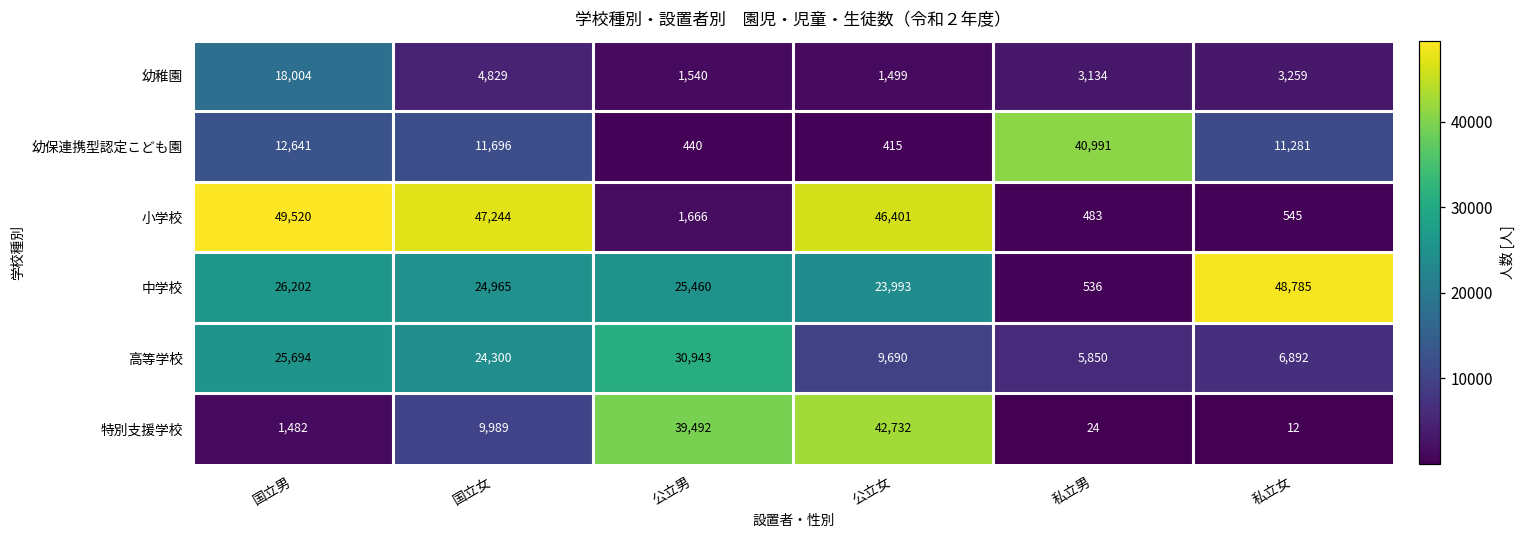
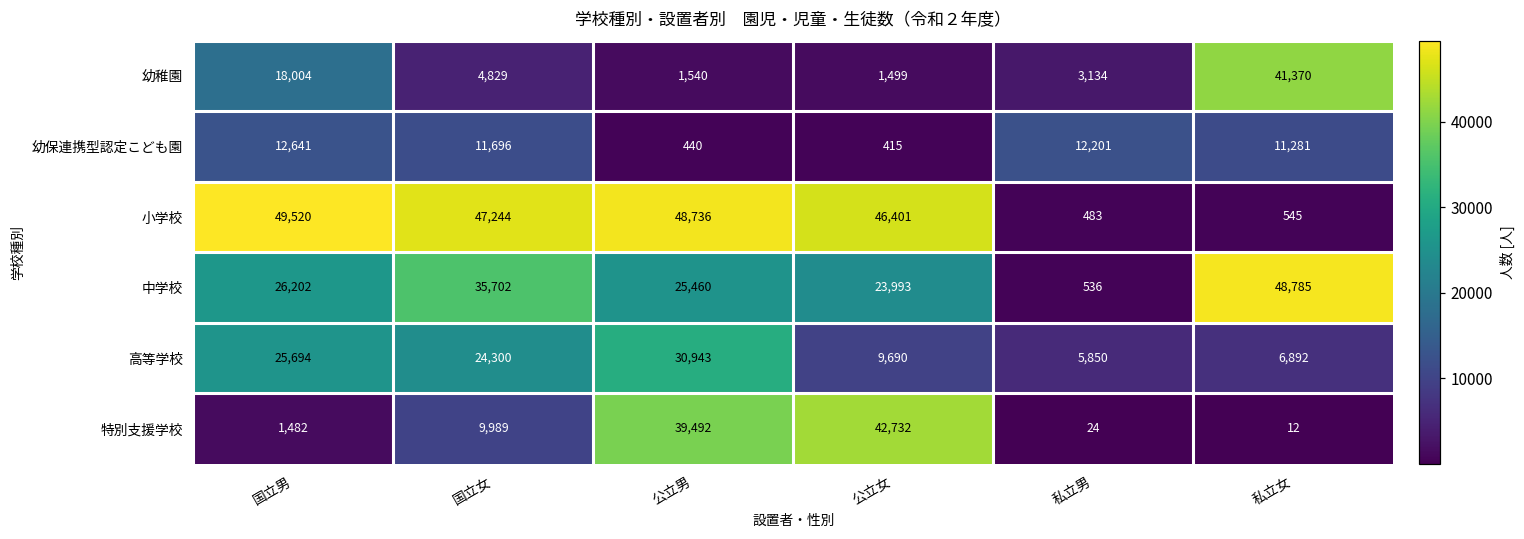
  {
    "幼稚園": {
      "国立男": "18,004",
      "国立女": "4,829",
      "公立男": "1,540",
      "公立女": "1,499",
      "私立男": "3,134",
-     "私立女": "3,259"
+     "私立女": "41,370"
    },
    "幼保連携型認定こども園": {
      "国立男": "12,641",
      "国立女": "11,696",
      "公立男": "440",
      "公立女": "415",
-     "私立男": "40,991",
+     "私立男": "12,201",
      "私立女": "11,281"
    },
    "小学校": {
      "国立男": "49,520",
      "国立女": "47,244",
-     "公立男": "1,666",
+     "公立男": "48,736",
      "公立女": "46,401",
      "私立男": "483",
      "私立女": "545"
    },
    "中学校": {
      "国立男": "26,202",
-     "国立女": "24,965",
+     "国立女": "35,702",
      "公立男": "25,460",
      "公立女": "23,993",
      "私立男": "536",
      "私立女": "48,785"
    },
    "高等学校": {
      "国立男": "25,694",
      "国立女": "24,300",
      "公立男": "30,943",
      "公立女": "9,690",
      "私立男": "5,850",
      "私立女": "6,892"
    },
    "特別支援学校": {
      "国立男": "1,482",
      "国立女": "9,989",
      "公立男": "39,492",
      "公立女": "42,732",
      "私立男": "24",
      "私立女": "12"
    }
  }
